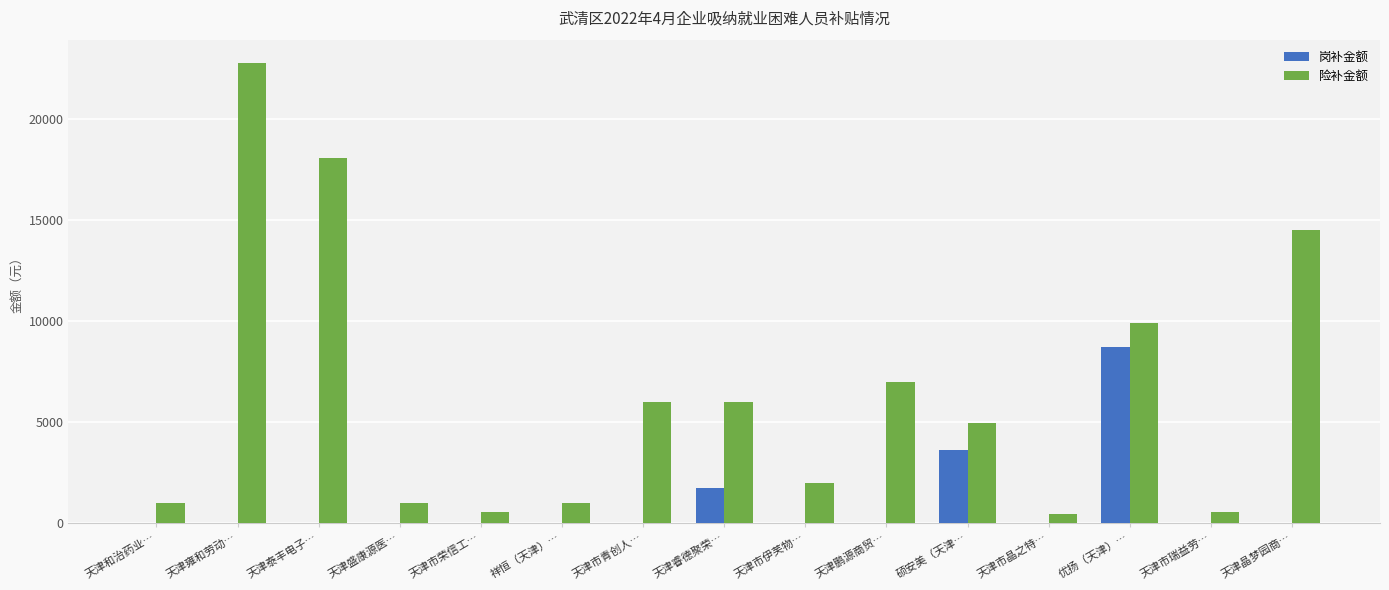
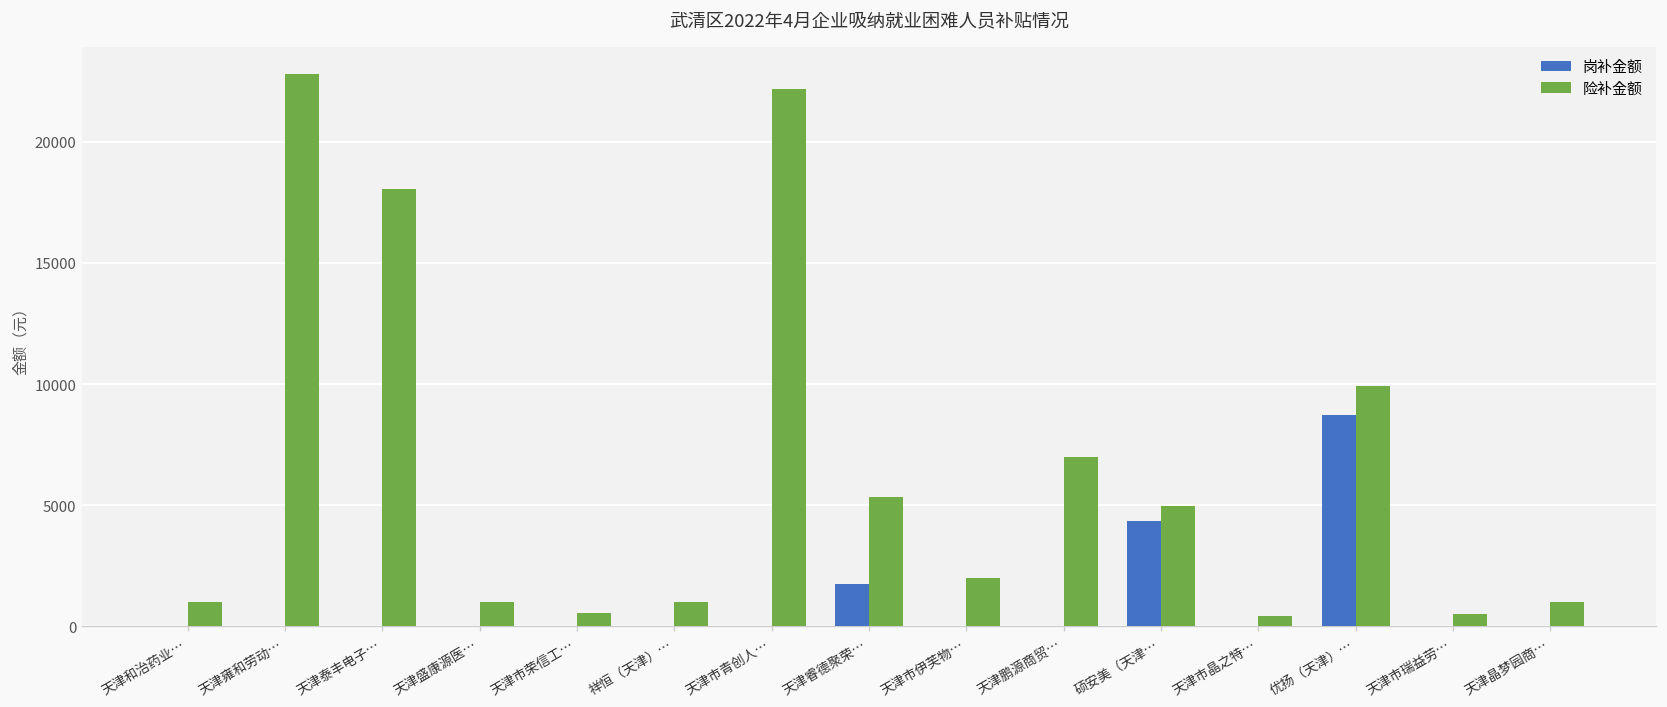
  {
    "岗补金额": {
      "天津和治药业…": 0,
      "天津雍和劳动…": 0,
      "天津泰丰电子…": 0,
      "天津盛康源医…": 0,
      "天津市荣信工…": 0,
      "祥恒（天津）…": 0,
      "天津市青创人…": 0,
      "天津睿德聚荣…": 1700,
      "天津市伊芙物…": 0,
      "天津鹏源商贸…": 0,
-     "硕安美（天津…": 3600,
+     "硕安美（天津…": 4400,
      "天津市晶之特…": 0,
      "优扬（天津）…": 8700,
      "天津市瑞益劳…": 0,
      "天津晶梦园商…": 0
    },
    "险补金额": {
      "天津和治药业…": 1000,
      "天津雍和劳动…": 22800,
      "天津泰丰电子…": 18100,
      "天津盛康源医…": 1000,
      "天津市荣信工…": 600,
      "祥恒（天津）…": 1000,
-     "天津市青创人…": 6000,
-     "天津睿德聚荣…": 6000,
+     "天津市青创人…": 22200,
+     "天津睿德聚荣…": 5300,
      "天津市伊芙物…": 2000,
      "天津鹏源商贸…": 7000,
      "硕安美（天津…": 5000,
      "天津市晶之特…": 400,
      "优扬（天津）…": 9900,
      "天津市瑞益劳…": 500,
-     "天津晶梦园商…": 14500
+     "天津晶梦园商…": 1000
    }
  }
